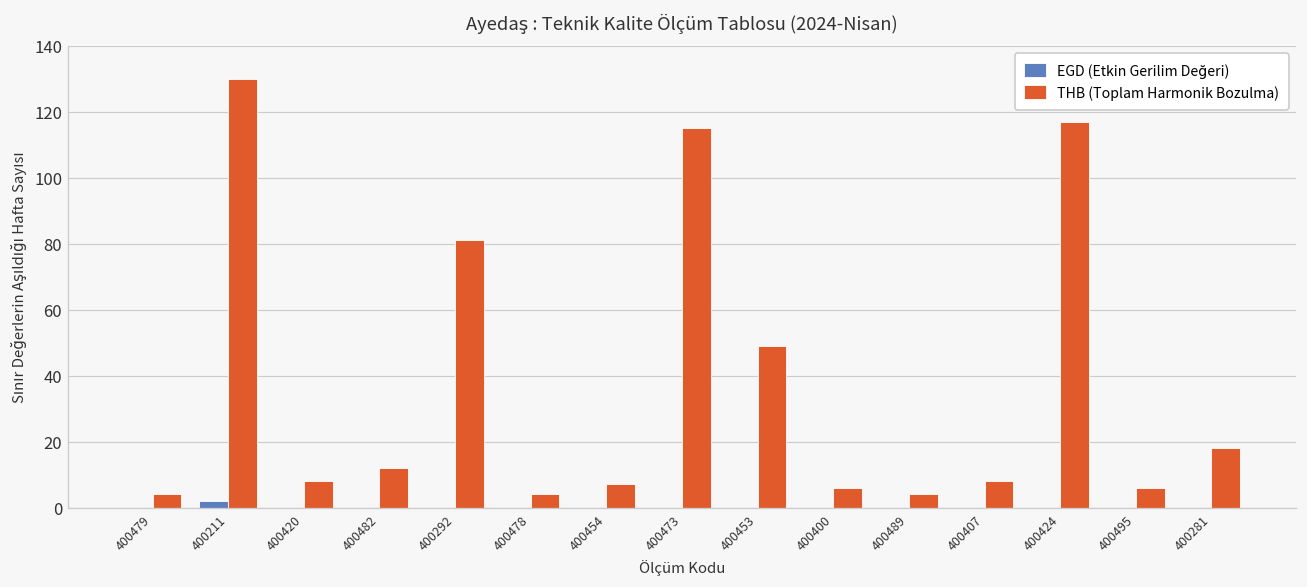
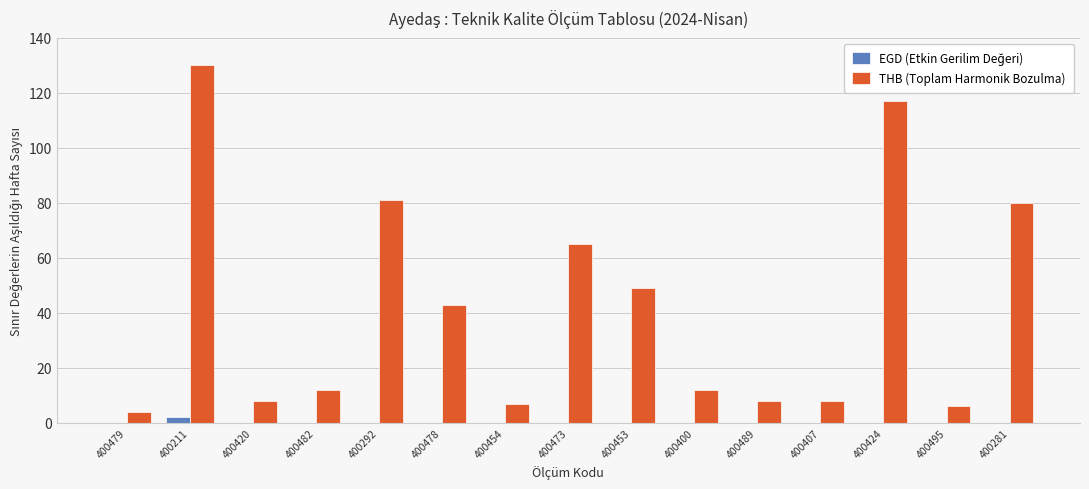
  {
    "EGD (Etkin Gerilim Değeri)": {
      "400479": 0,
      "400211": 2,
      "400420": 0,
      "400482": 0,
      "400292": 0,
      "400478": 0,
      "400454": 0,
      "400473": 0,
      "400453": 0,
      "400400": 0,
      "400489": 0,
      "400407": 0,
      "400424": 0,
      "400495": 0,
      "400281": 0
    },
    "THB (Toplam Harmonik Bozulma)": {
      "400479": 4,
      "400211": 130,
      "400420": 8,
      "400482": 12,
      "400292": 81,
-     "400478": 4,
+     "400478": 43,
      "400454": 7,
-     "400473": 115,
+     "400473": 65,
      "400453": 49,
-     "400400": 6,
-     "400489": 4,
+     "400400": 12,
+     "400489": 8,
      "400407": 8,
      "400424": 117,
      "400495": 6,
-     "400281": 18
+     "400281": 80
    }
  }
